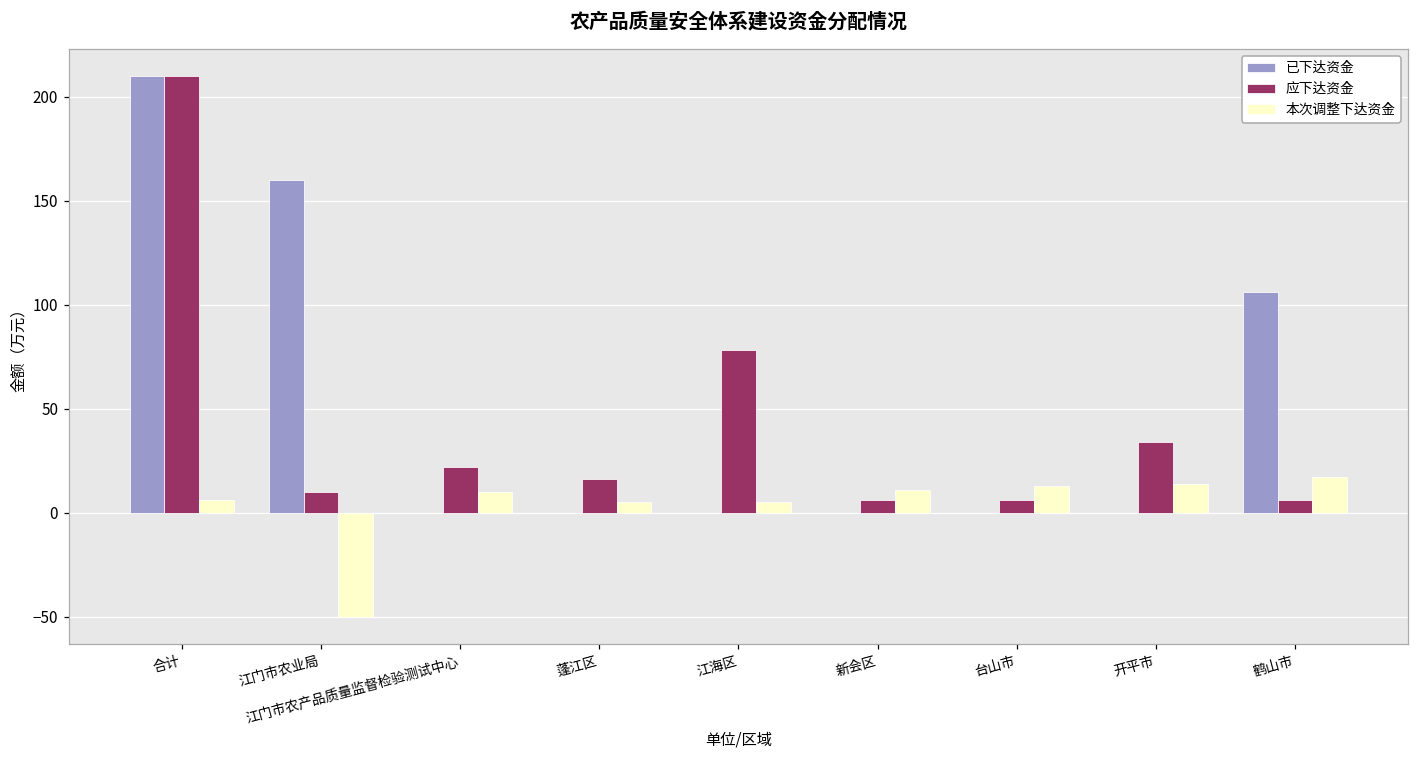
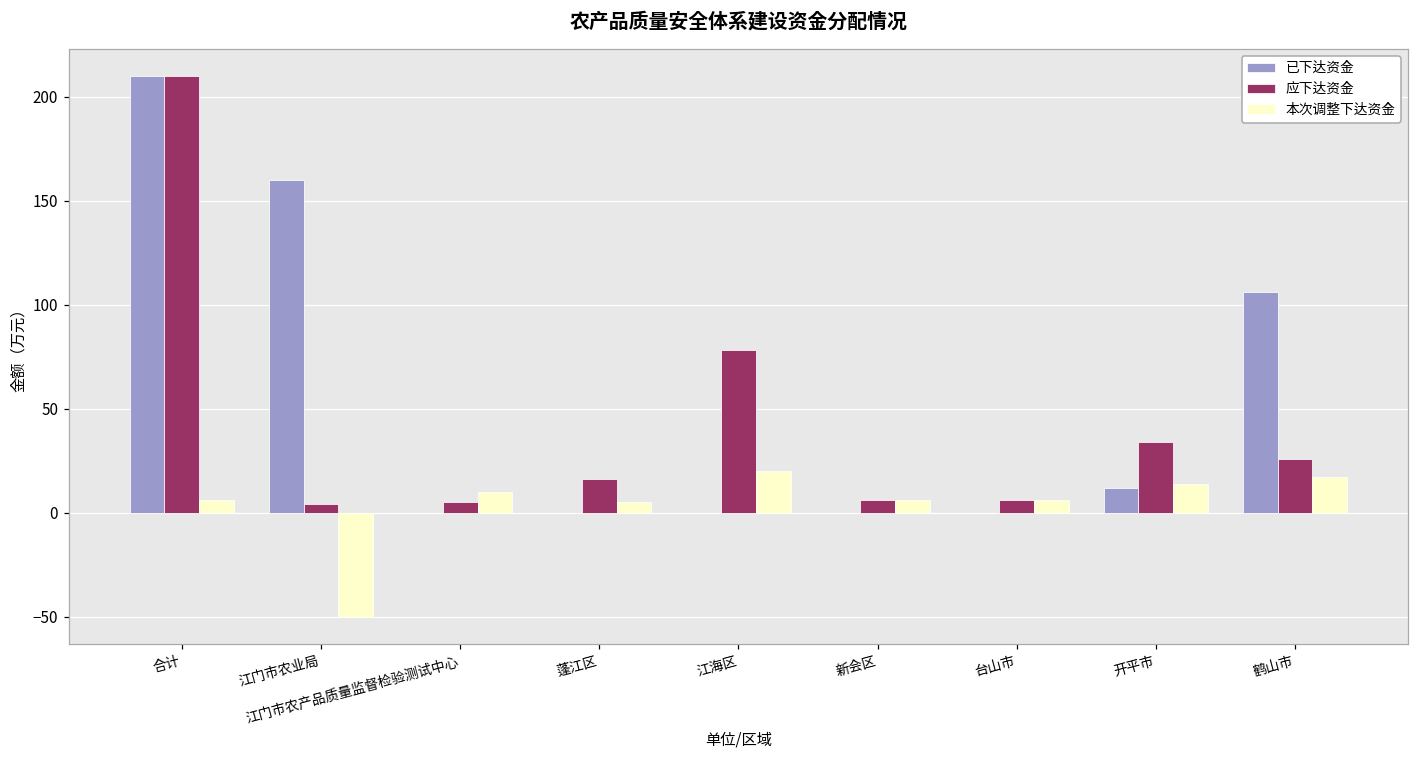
  {
    "已下达资金": {
      "合计": 210,
      "江门市农业局": 160,
      "江门市农产品质量监督检验测试中心": 0,
      "蓬江区": 0,
      "江海区": 0,
      "新会区": 0,
      "台山市": 0,
-     "开平市": 0,
+     "开平市": 12,
      "鹤山市": 106
    },
    "应下达资金": {
      "合计": 210,
-     "江门市农业局": 10,
-     "江门市农产品质量监督检验测试中心": 22,
+     "江门市农业局": 4,
+     "江门市农产品质量监督检验测试中心": 5,
      "蓬江区": 16,
      "江海区": 78,
      "新会区": 6,
      "台山市": 6,
      "开平市": 34,
-     "鹤山市": 6
+     "鹤山市": 26
    },
    "本次调整下达资金": {
      "合计": 6,
      "江门市农业局": -50,
      "江门市农产品质量监督检验测试中心": 10,
      "蓬江区": 5,
-     "江海区": 5,
-     "新会区": 11,
-     "台山市": 13,
+     "江海区": 20,
+     "新会区": 6,
+     "台山市": 6,
      "开平市": 14,
      "鹤山市": 17
    }
  }
